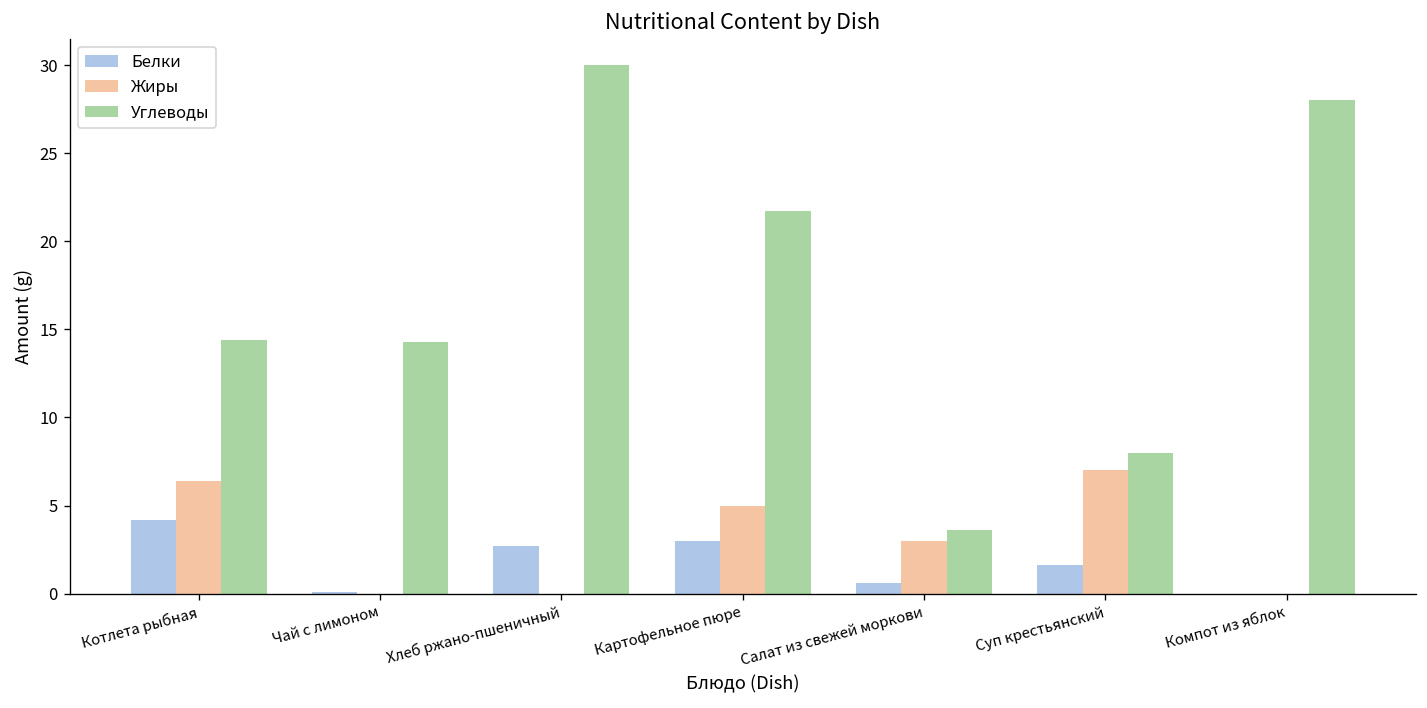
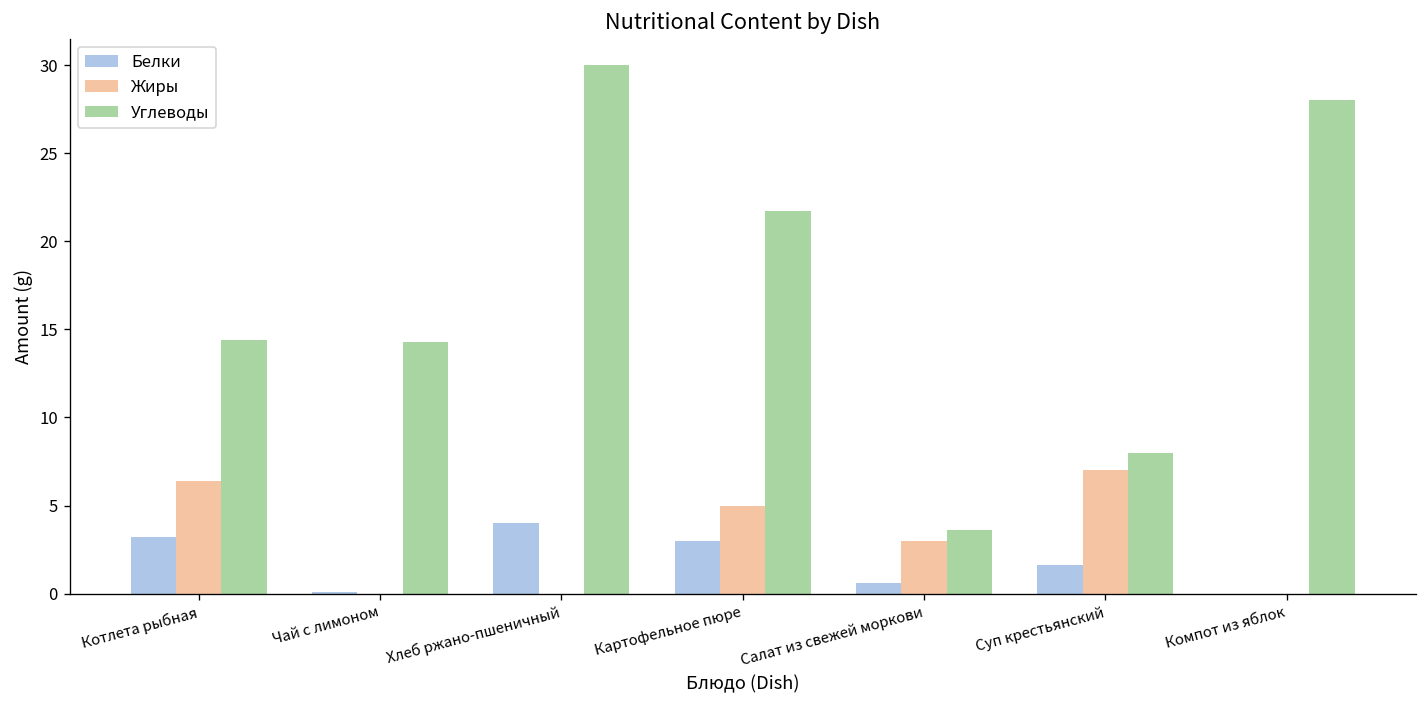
  {
    "Белки": {
-     "Котлета рыбная": 4.2,
-     "Хлеб ржано-пшеничный": 2.7,
+     "Котлета рыбная": 3.2,
+     "Хлеб ржано-пшеничный": 4.0,
      "Картофельное пюре": 3.0,
      "Салат из свежей моркови": 0.6,
      "Суп крестьянский": 1.6,
      "Компот из яблок": 0.0
    },
    "Жиры": {
      "Котлета рыбная": 6.4,
      "Чай с лимоном": 0.0,
      "Хлеб ржано-пшеничный": 0.0,
      "Картофельное пюре": 5.0,
      "Салат из свежей моркови": 3.0,
      "Суп крестьянский": 7.0,
      "Компот из яблок": 0.0
    },
    "Углеводы": {
      "Котлета рыбная": 14.4,
      "Чай с лимоном": 14.3,
      "Хлеб ржано-пшеничный": 30.0,
      "Картофельное пюре": 21.7,
      "Салат из свежей моркови": 3.6,
      "Суп крестьянский": 8.0,
      "Компот из яблок": 28.0
    }
  }
